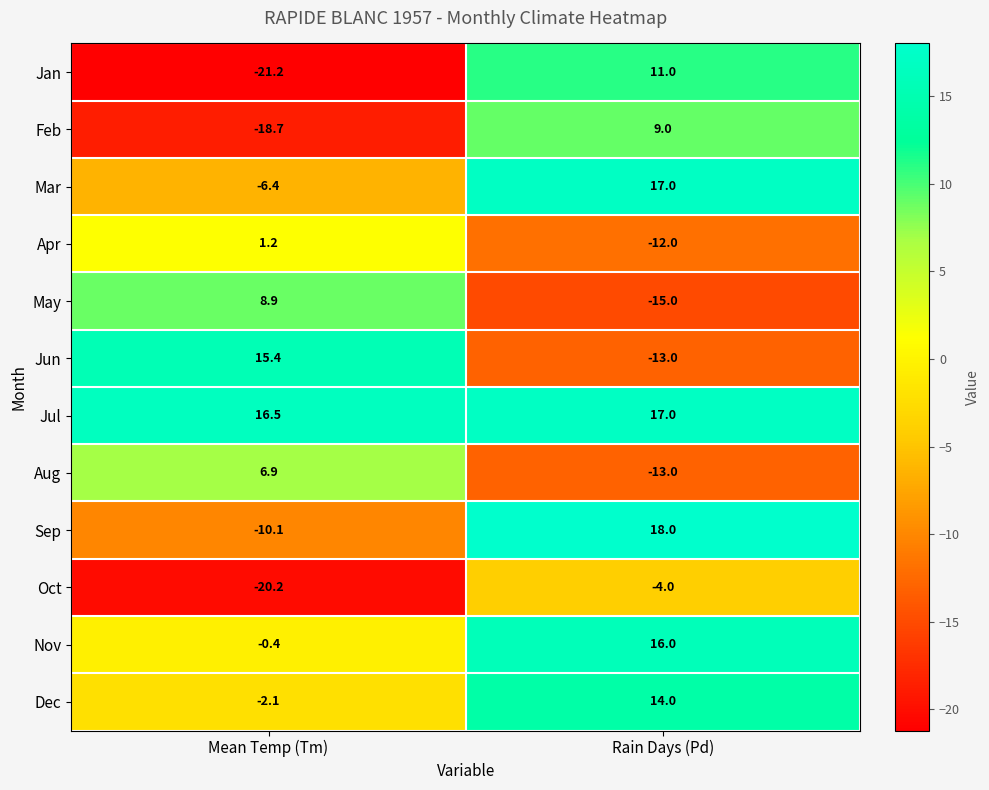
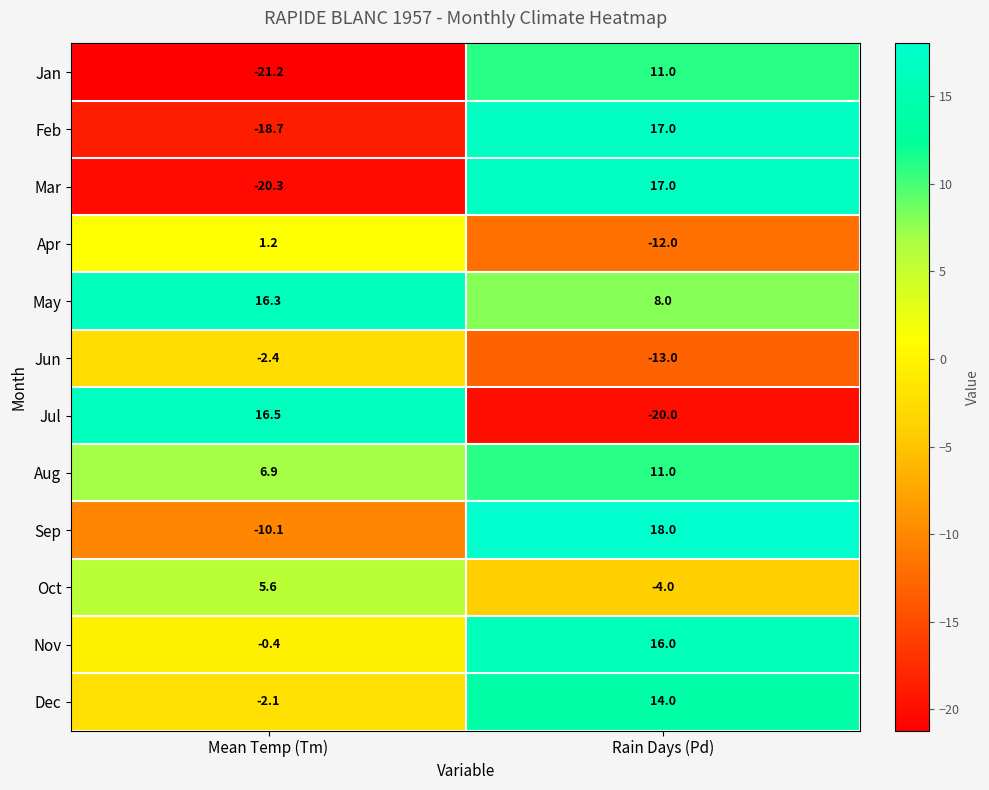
  {
    "Jan": {
      "Mean Temp (Tm)": -21.2,
      "Rain Days (Pd)": 11.0
    },
    "Feb": {
      "Mean Temp (Tm)": -18.7,
-     "Rain Days (Pd)": 9.0
+     "Rain Days (Pd)": 17.0
    },
    "Mar": {
-     "Mean Temp (Tm)": -6.4,
+     "Mean Temp (Tm)": -20.3,
      "Rain Days (Pd)": 17.0
    },
    "Apr": {
      "Mean Temp (Tm)": 1.2,
      "Rain Days (Pd)": -12.0
    },
    "May": {
-     "Mean Temp (Tm)": 8.9,
-     "Rain Days (Pd)": -15.0
+     "Mean Temp (Tm)": 16.3,
+     "Rain Days (Pd)": 8.0
    },
    "Jun": {
-     "Mean Temp (Tm)": 15.4,
+     "Mean Temp (Tm)": -2.4,
      "Rain Days (Pd)": -13.0
    },
    "Jul": {
      "Mean Temp (Tm)": 16.5,
-     "Rain Days (Pd)": 17.0
+     "Rain Days (Pd)": -20.0
    },
    "Aug": {
      "Mean Temp (Tm)": 6.9,
-     "Rain Days (Pd)": -13.0
+     "Rain Days (Pd)": 11.0
    },
    "Sep": {
      "Mean Temp (Tm)": -10.1,
      "Rain Days (Pd)": 18.0
    },
    "Oct": {
-     "Mean Temp (Tm)": -20.2,
+     "Mean Temp (Tm)": 5.6,
      "Rain Days (Pd)": -4.0
    },
    "Nov": {
      "Mean Temp (Tm)": -0.4,
      "Rain Days (Pd)": 16.0
    },
    "Dec": {
      "Mean Temp (Tm)": -2.1,
      "Rain Days (Pd)": 14.0
    }
  }
